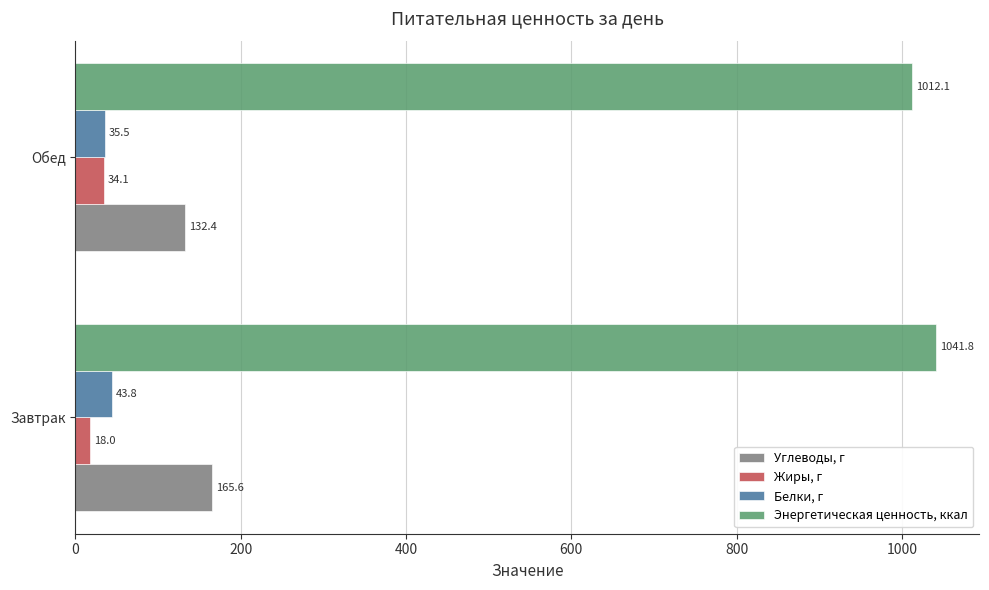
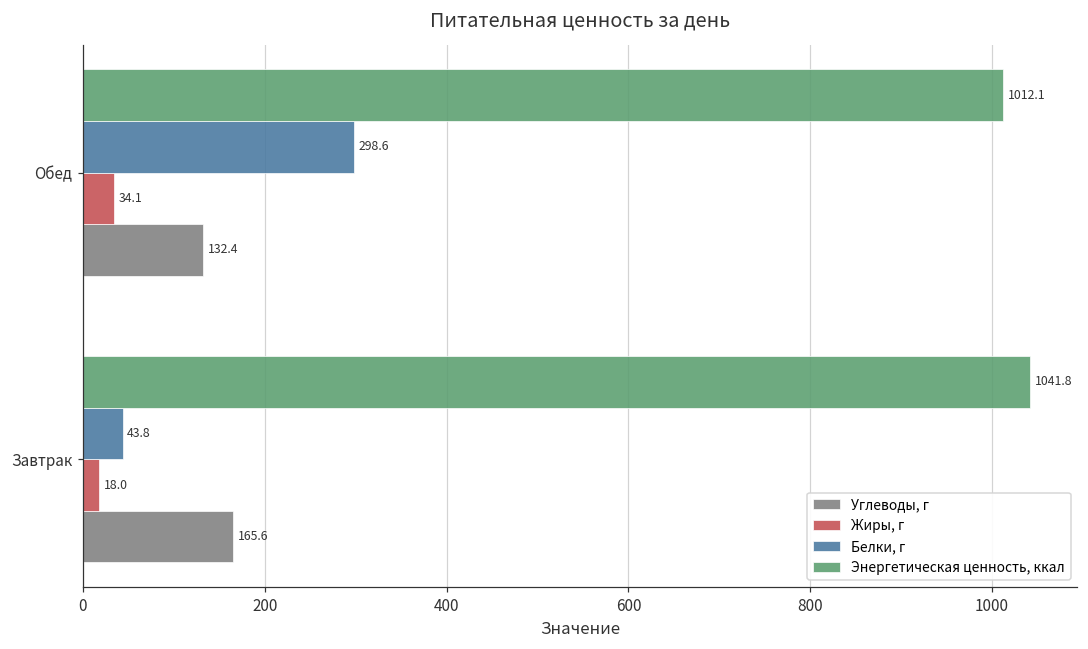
  {
    "Жиры, г": {
      "Обед": 34.1,
      "Завтрак": 18.0
    },
    "Белки, г": {
-     "Обед": 35.5,
+     "Обед": 298.6,
      "Завтрак": 43.8
    }
  }
